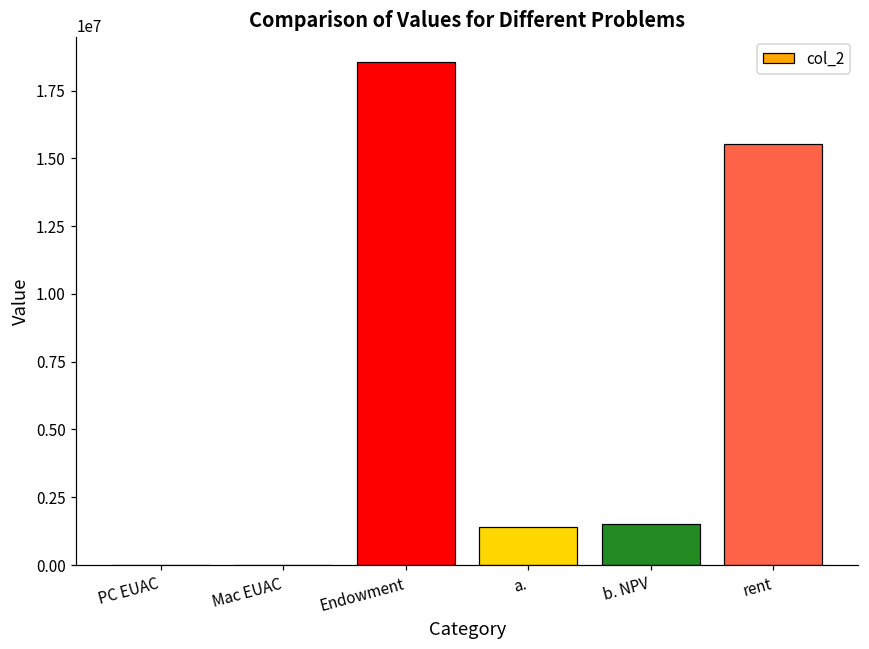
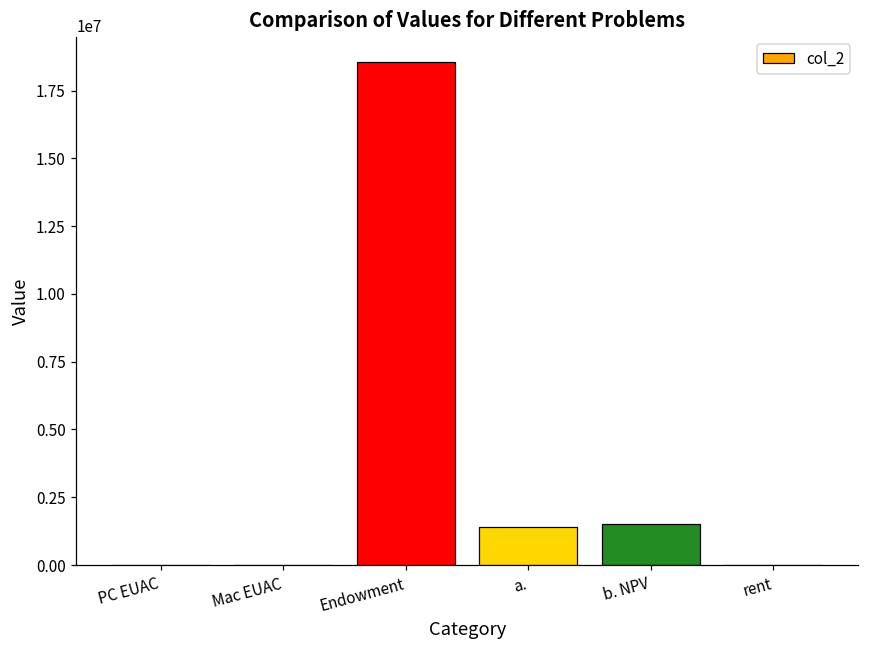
  {
    "Endowment": 18600000,
    "a.": 1400000,
    "b. NPV": 1500000,
-   "rent": 15500000
+   "rent": 0
  }
